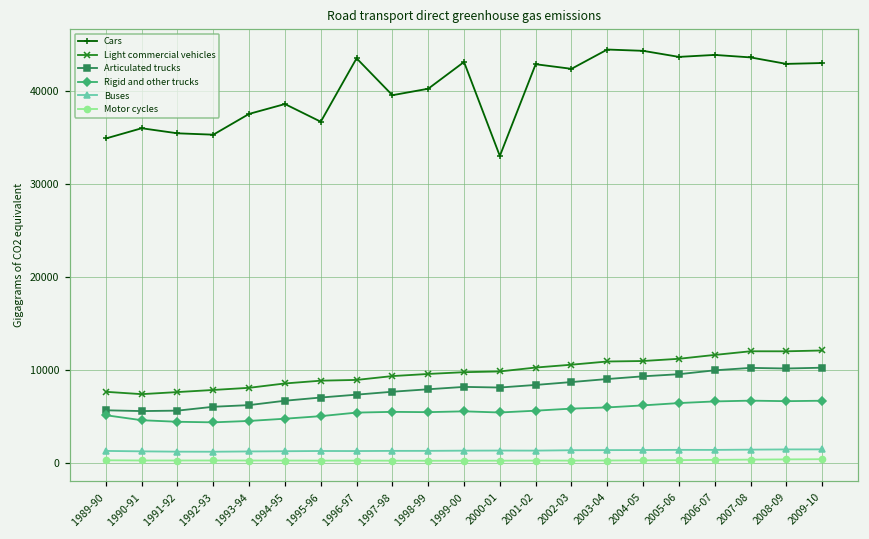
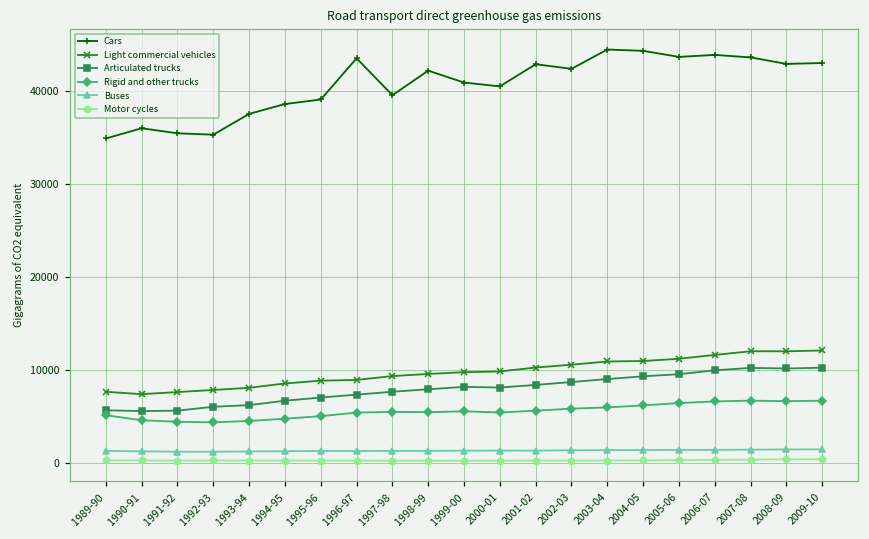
  {
    "Cars": {
      "1989-90": 35000,
      "1990-91": 36000,
      "1991-92": 35000,
      "1992-93": 35000,
      "1993-94": 38000,
      "1994-95": 39000,
-     "1995-96": 37000,
+     "1995-96": 39000,
      "1996-97": 44000,
      "1997-98": 40000,
-     "1998-99": 40000,
-     "1999-00": 43000,
-     "2000-01": 33000,
+     "1998-99": 42000,
+     "1999-00": 41000,
+     "2000-01": 40000,
      "2001-02": 43000,
      "2002-03": 42000,
      "2003-04": 44000,
      "2004-05": 44000,
      "2005-06": 44000,
      "2006-07": 44000,
      "2007-08": 44000,
      "2008-09": 43000,
      "2009-10": 43000
    }
  }
